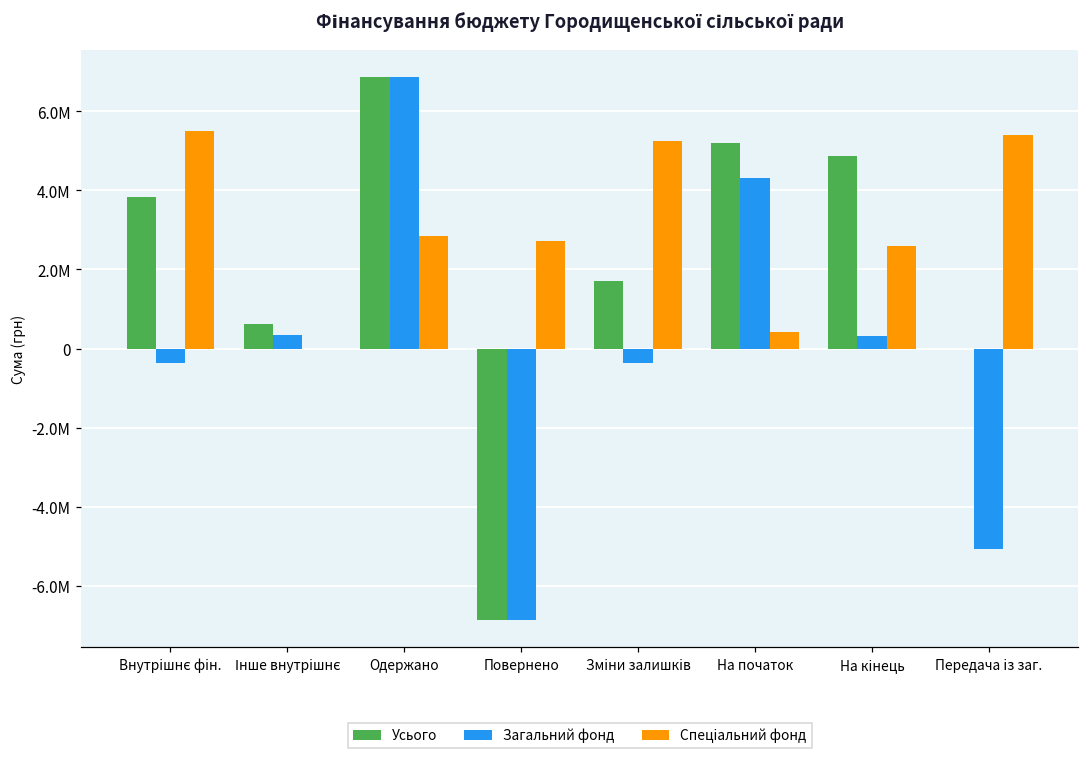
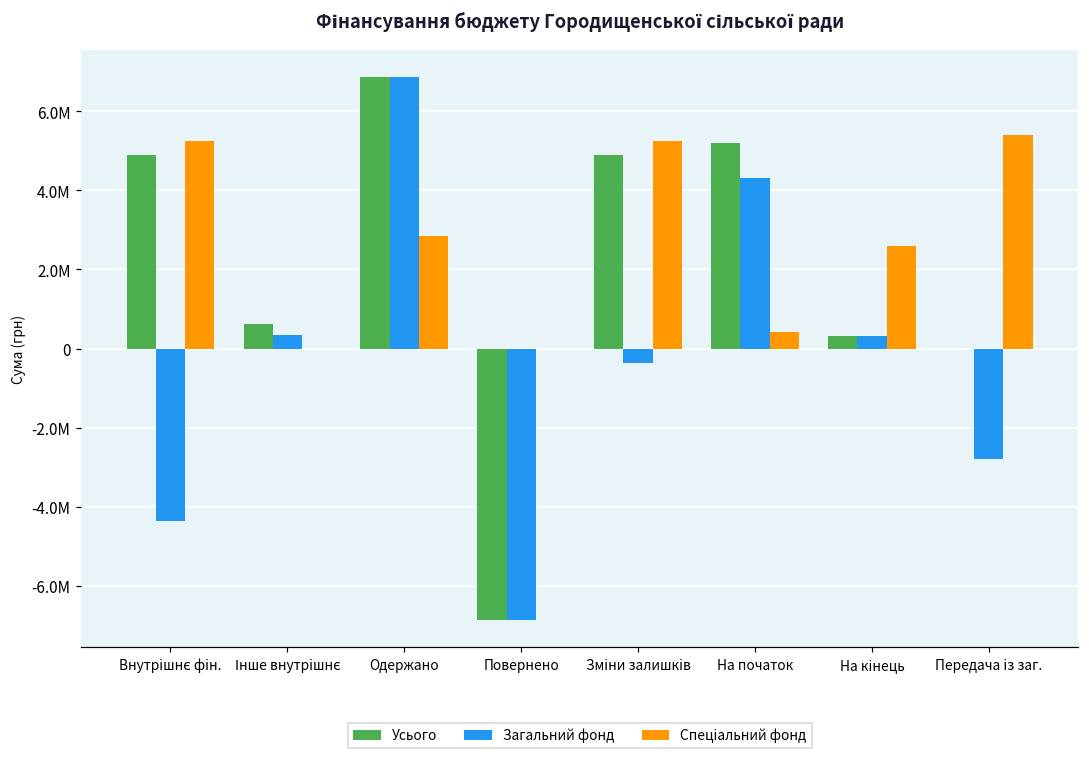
  {
    "Усього": {
-     "Внутрішнє фін.": 3800000,
+     "Внутрішнє фін.": 4900000,
      "Інше внутрішнє": 600000,
      "Одержано": 6900000,
      "Повернено": -6900000,
-     "Зміни залишків": 1700000,
+     "Зміни залишків": 4900000,
      "На початок": 5200000,
-     "На кінець": 4900000,
+     "На кінець": 300000,
      "Передача із заг.": 0
    },
    "Загальний фонд": {
-     "Внутрішнє фін.": -400000,
+     "Внутрішнє фін.": -4400000,
      "Інше внутрішнє": 300000,
      "Одержано": 6900000,
      "Повернено": -6900000,
      "Зміни залишків": -400000,
      "На початок": 4300000,
      "На кінець": 300000,
-     "Передача із заг.": -5100000
+     "Передача із заг.": -2800000
    },
    "Спеціальний фонд": {
-     "Внутрішнє фін.": 5500000,
+     "Внутрішнє фін.": 5200000,
      "Інше внутрішнє": 0,
      "Одержано": 2800000,
-     "Повернено": 2700000,
+     "Повернено": 0,
      "Зміни залишків": 5200000,
      "На початок": 400000,
      "На кінець": 2600000,
      "Передача із заг.": 5400000
    }
  }
